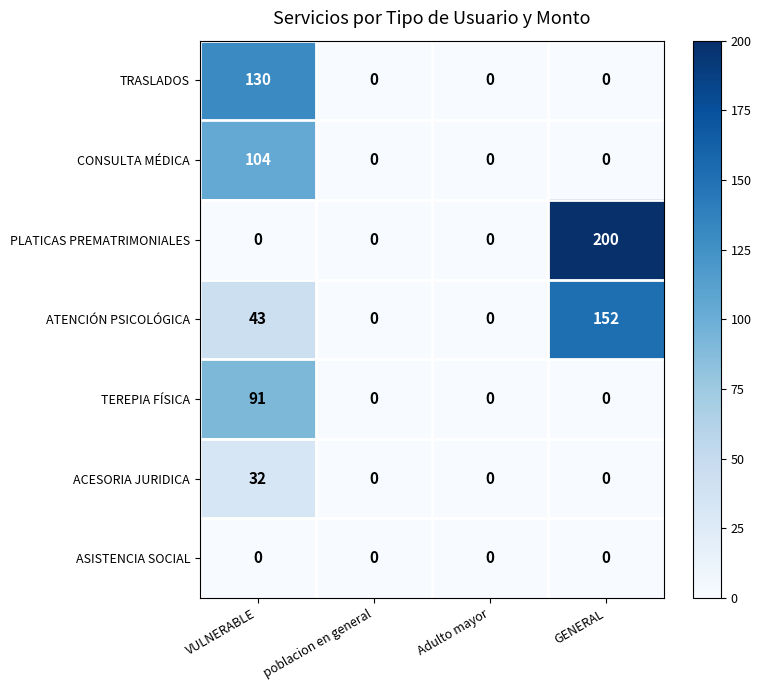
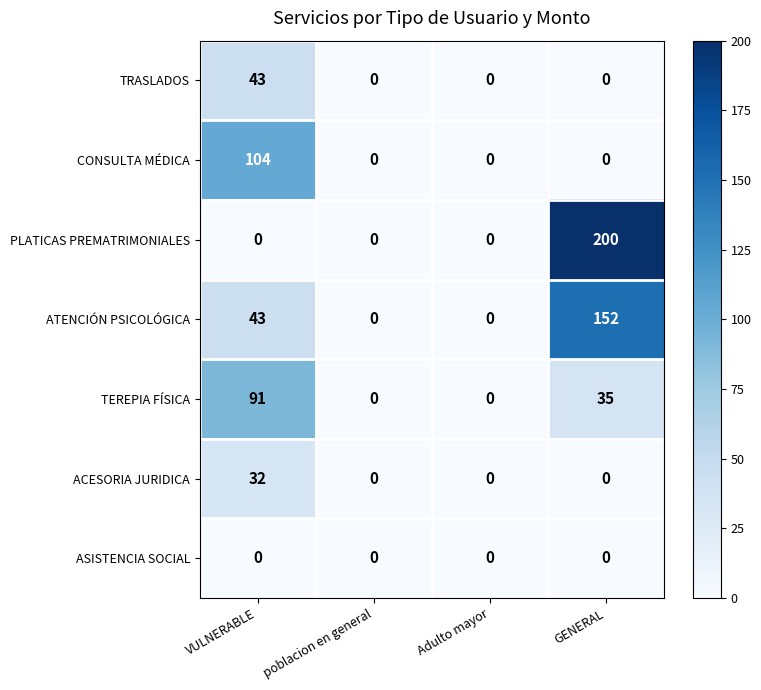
  {
    "TRASLADOS": {
-     "VULNERABLE": 130,
+     "VULNERABLE": 43,
      "poblacion en general": 0,
      "Adulto mayor": 0,
      "GENERAL": 0
    },
    "CONSULTA MÉDICA": {
      "VULNERABLE": 104,
      "poblacion en general": 0,
      "Adulto mayor": 0,
      "GENERAL": 0
    },
    "PLATICAS PREMATRIMONIALES": {
      "VULNERABLE": 0,
      "poblacion en general": 0,
      "Adulto mayor": 0,
      "GENERAL": 200
    },
    "ATENCIÓN PSICOLÓGICA": {
      "VULNERABLE": 43,
      "poblacion en general": 0,
      "Adulto mayor": 0,
      "GENERAL": 152
    },
    "TEREPIA FÍSICA": {
      "VULNERABLE": 91,
      "poblacion en general": 0,
      "Adulto mayor": 0,
-     "GENERAL": 0
+     "GENERAL": 35
    },
    "ACESORIA JURIDICA": {
      "VULNERABLE": 32,
      "poblacion en general": 0,
      "Adulto mayor": 0,
      "GENERAL": 0
    },
    "ASISTENCIA SOCIAL": {
      "VULNERABLE": 0,
      "poblacion en general": 0,
      "Adulto mayor": 0,
      "GENERAL": 0
    }
  }
